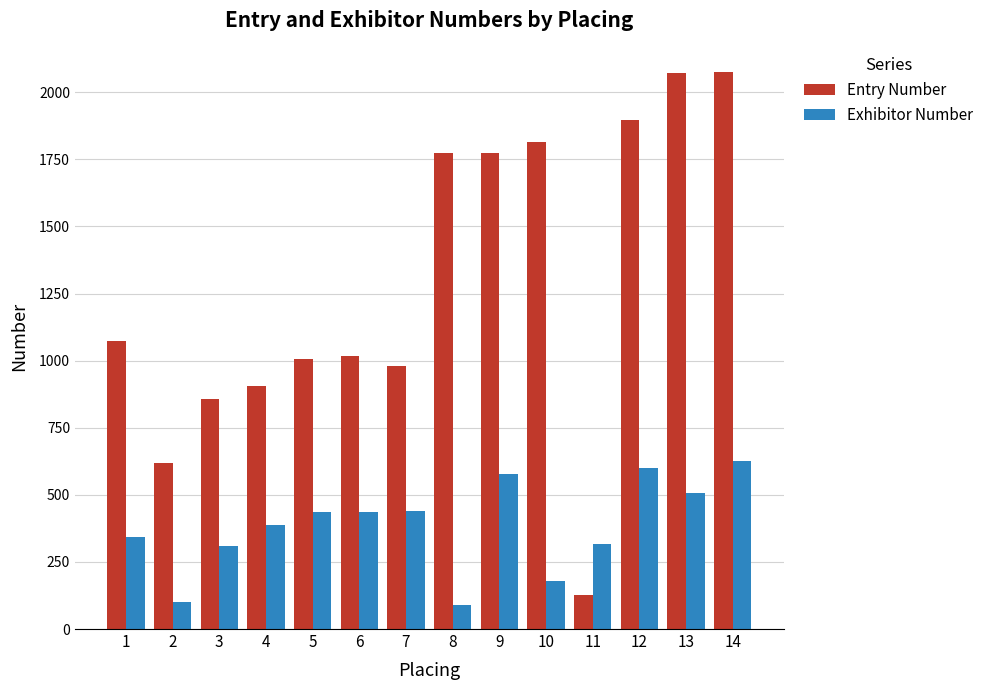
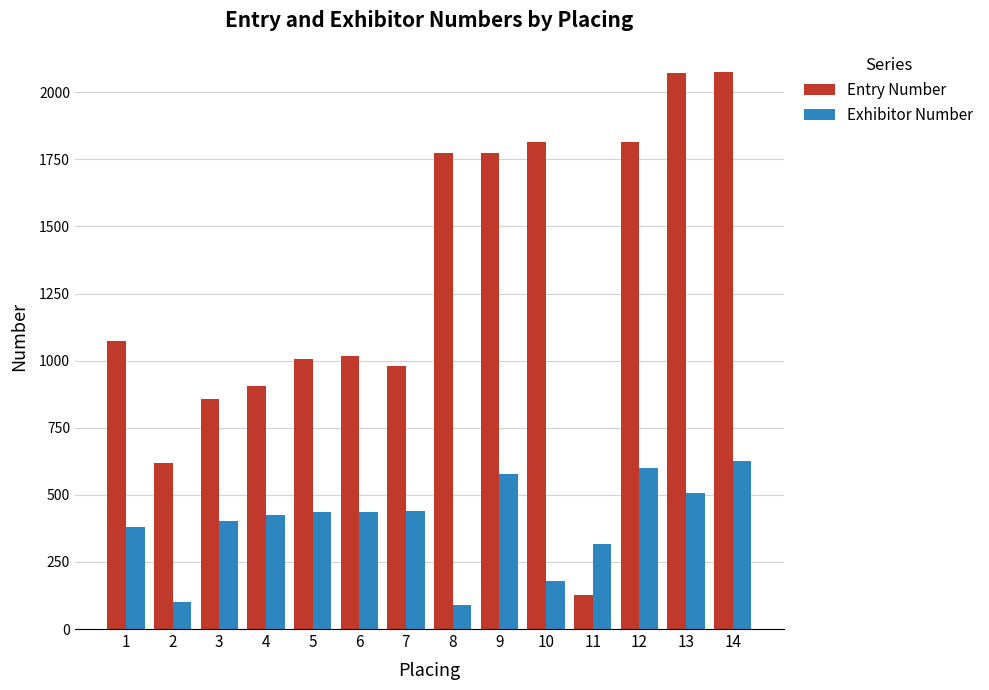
  {
    "Entry Number": {
      "1": 1070,
      "2": 620,
      "3": 860,
      "4": 910,
      "5": 1010,
      "6": 1020,
      "7": 980,
      "8": 1770,
      "9": 1770,
      "10": 1810,
      "11": 130,
-     "12": 1900,
+     "12": 1810,
      "13": 2070,
      "14": 2080
    },
    "Exhibitor Number": {
-     "1": 340,
+     "1": 380,
      "2": 100,
-     "3": 310,
-     "4": 390,
+     "3": 400,
+     "4": 420,
      "5": 440,
      "6": 440,
      "7": 440,
      "8": 90,
      "9": 580,
      "10": 180,
      "11": 320,
      "12": 600,
      "13": 510,
      "14": 630
    }
  }
